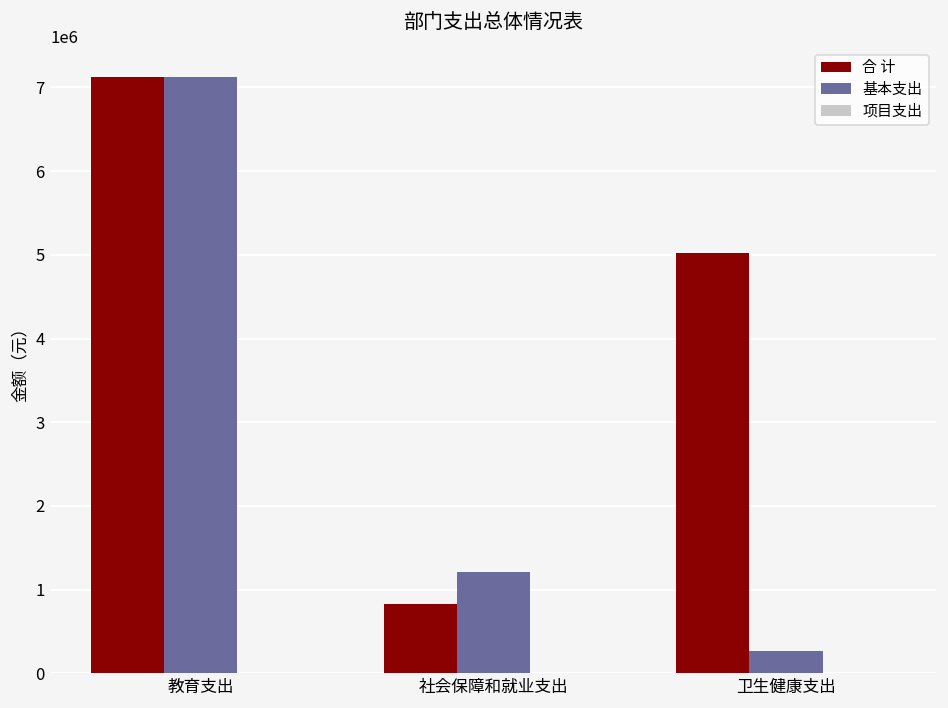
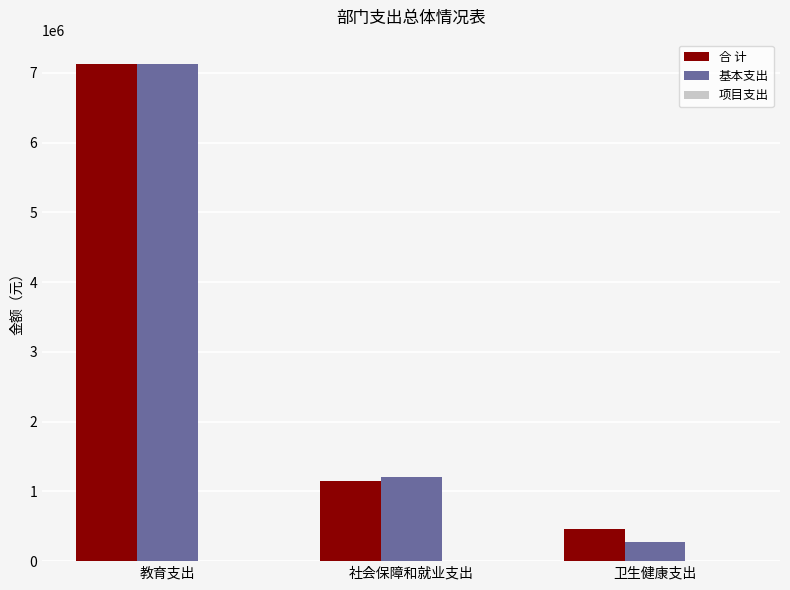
  {
    "合 计": {
      "教育支出": 7100000,
-     "社会保障和就业支出": 800000,
-     "卫生健康支出": 5000000
+     "社会保障和就业支出": 1100000,
+     "卫生健康支出": 500000
    },
    "基本支出": {
      "教育支出": 7100000,
      "社会保障和就业支出": 1200000,
      "卫生健康支出": 300000
    },
    "项目支出": {
      "教育支出": 0,
      "社会保障和就业支出": 0,
      "卫生健康支出": 0
    }
  }
